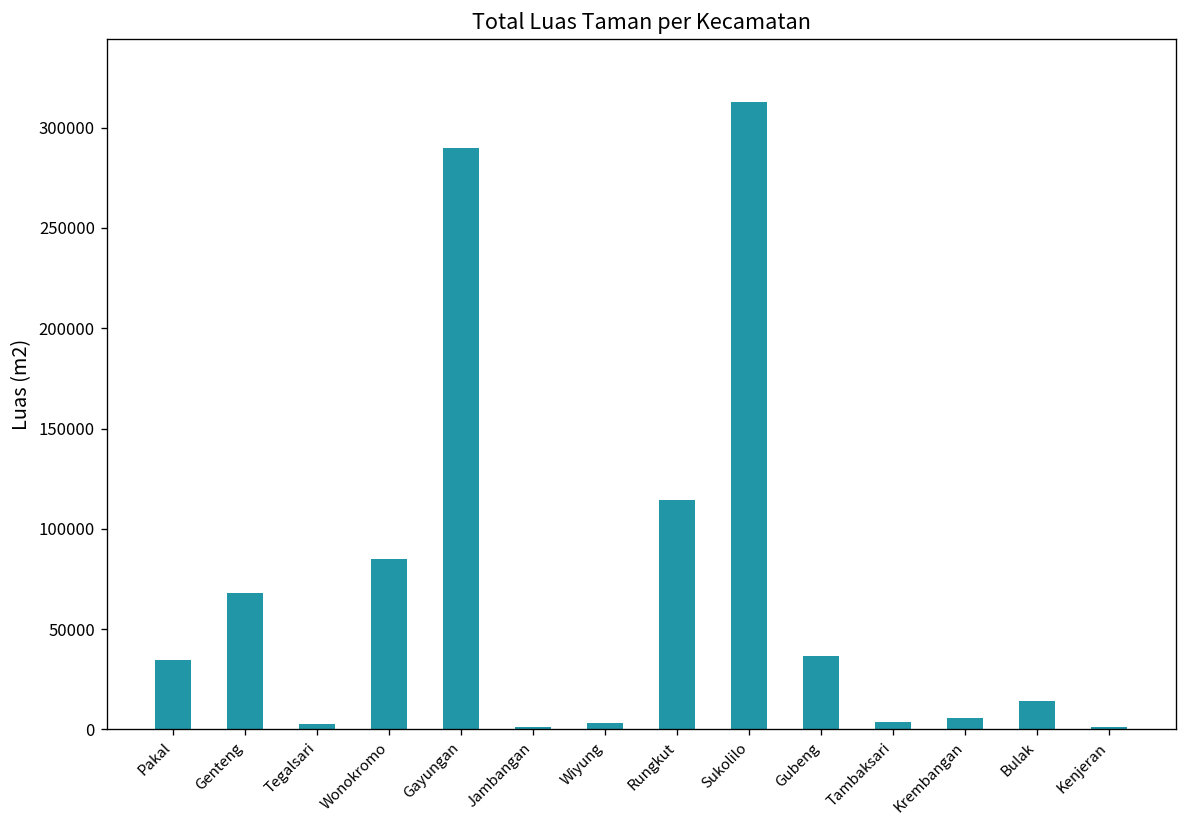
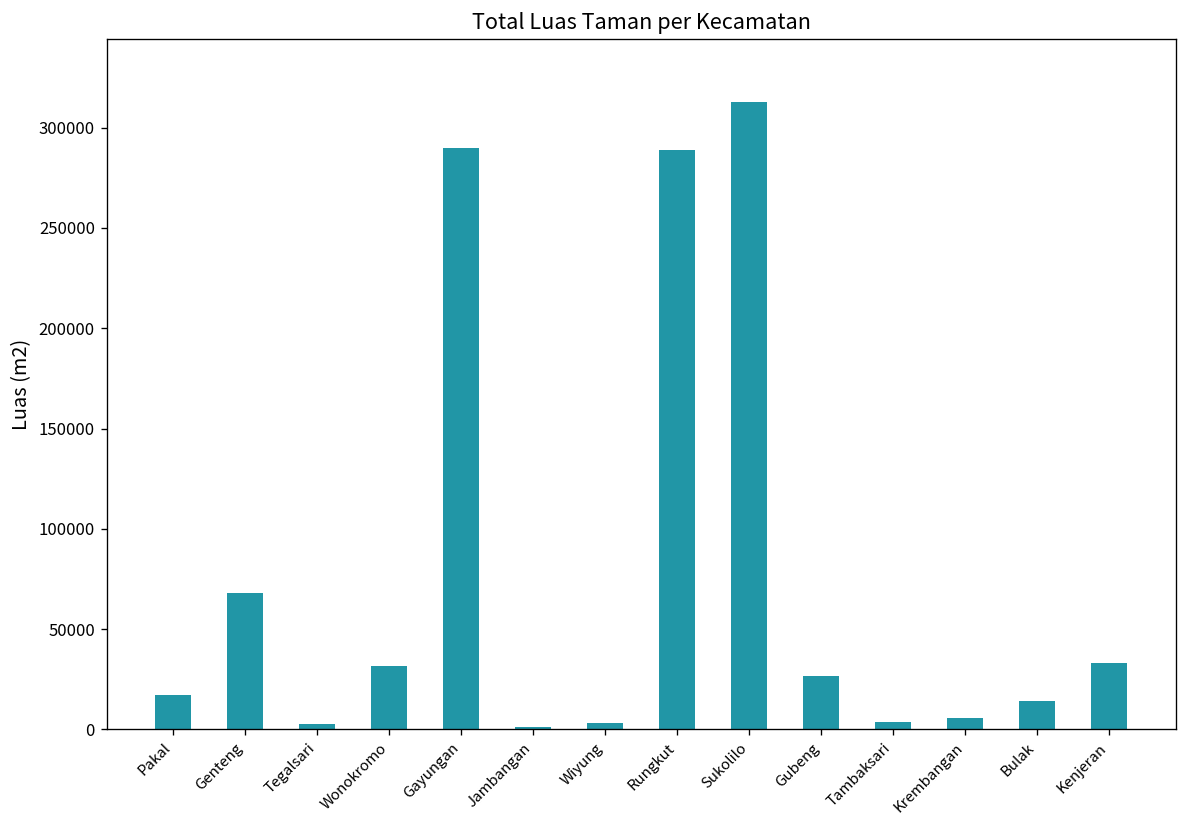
  {
-   "Pakal": 35000,
+   "Pakal": 17000,
    "Genteng": 68000,
    "Tegalsari": 3000,
-   "Wonokromo": 85000,
+   "Wonokromo": 31000,
    "Gayungan": 290000,
    "Wiyung": 3000,
-   "Rungkut": 115000,
+   "Rungkut": 289000,
    "Sukolilo": 313000,
-   "Gubeng": 37000,
+   "Gubeng": 26000,
    "Tambaksari": 4000,
    "Krembangan": 6000,
    "Bulak": 14000,
-   "Kenjeran": 1000
+   "Kenjeran": 33000
  }
